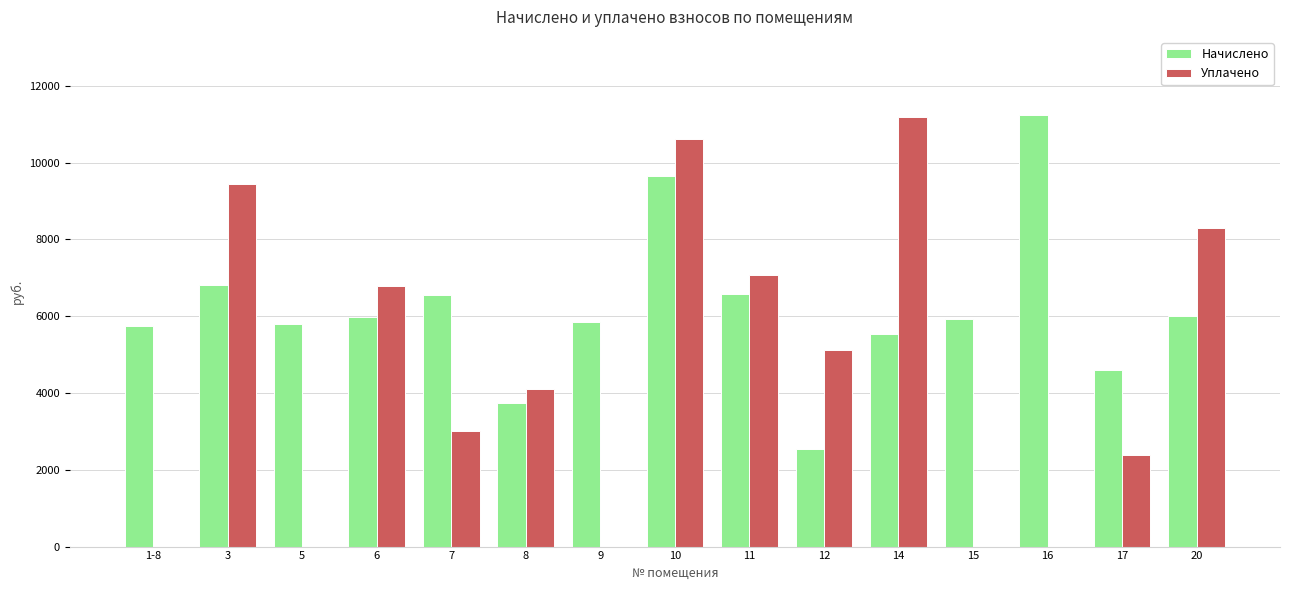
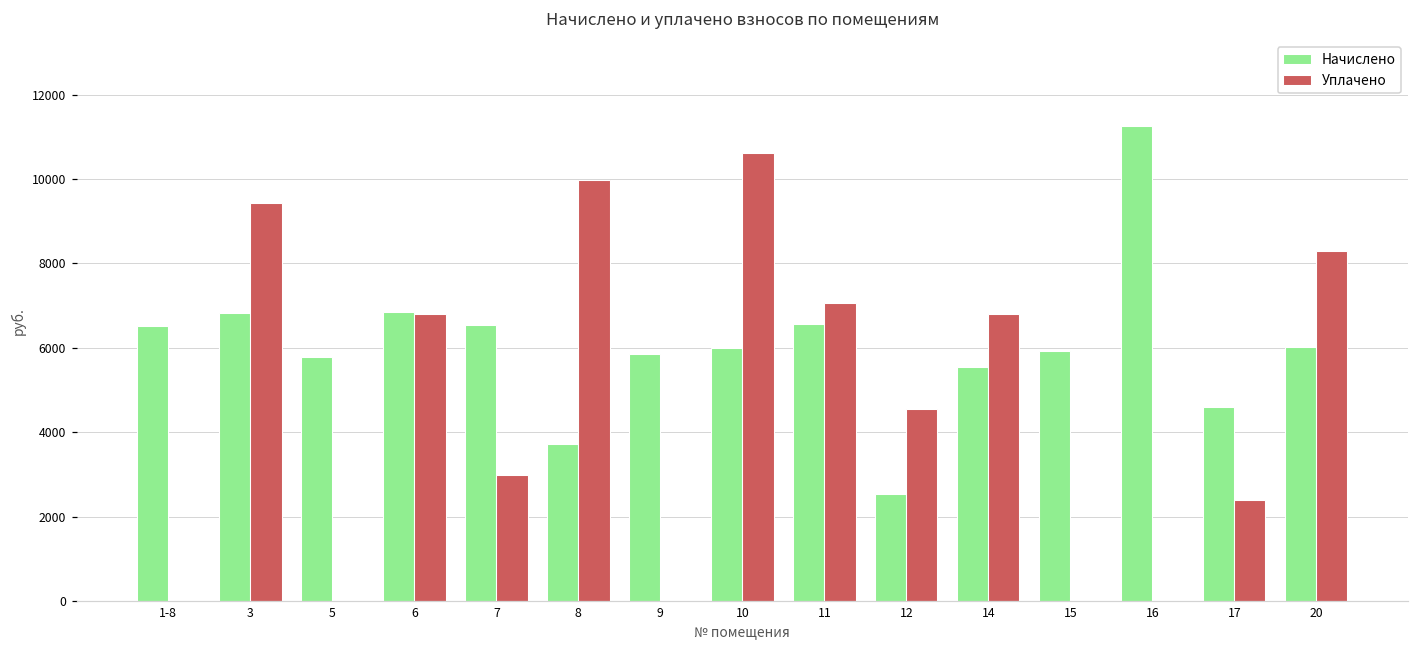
  {
    "Начислено": {
-     "1-8": 5700,
+     "1-8": 6500,
      "3": 6800,
      "5": 5800,
-     "6": 6000,
+     "6": 6800,
      "7": 6600,
      "8": 3700,
      "9": 5900,
-     "10": 9600,
+     "10": 6000,
      "11": 6600,
      "12": 2500,
      "14": 5500,
      "15": 5900,
      "16": 11300,
      "17": 4600,
      "20": 6000
    },
    "Уплачено": {
      "1-8": 0,
      "3": 9400,
      "5": 0,
      "6": 6800,
      "7": 3000,
-     "8": 4100,
+     "8": 10000,
      "9": 0,
      "10": 10600,
      "11": 7100,
-     "12": 5100,
-     "14": 11200,
+     "12": 4600,
+     "14": 6800,
      "15": 0,
      "16": 0,
      "17": 2400,
      "20": 8300
    }
  }
